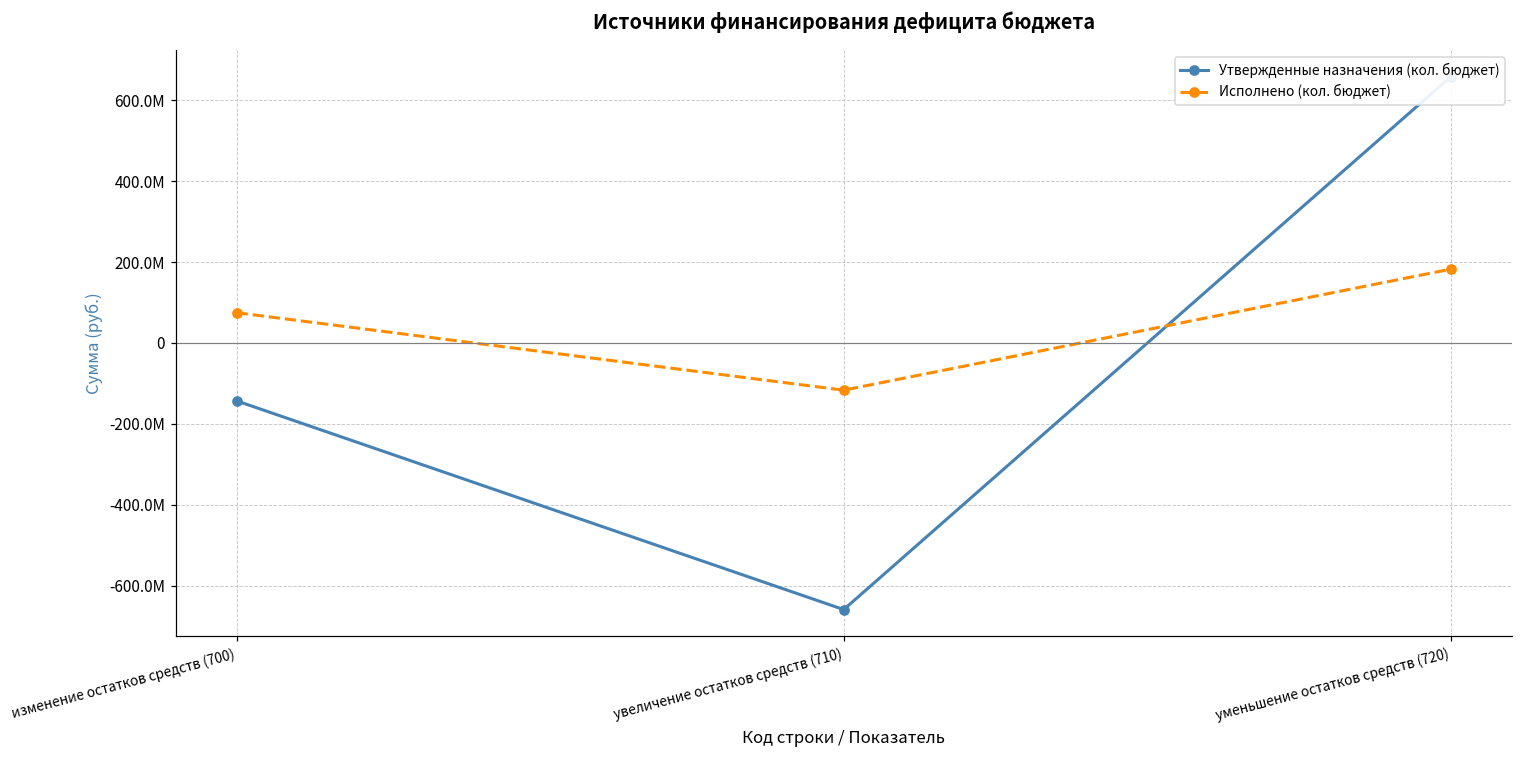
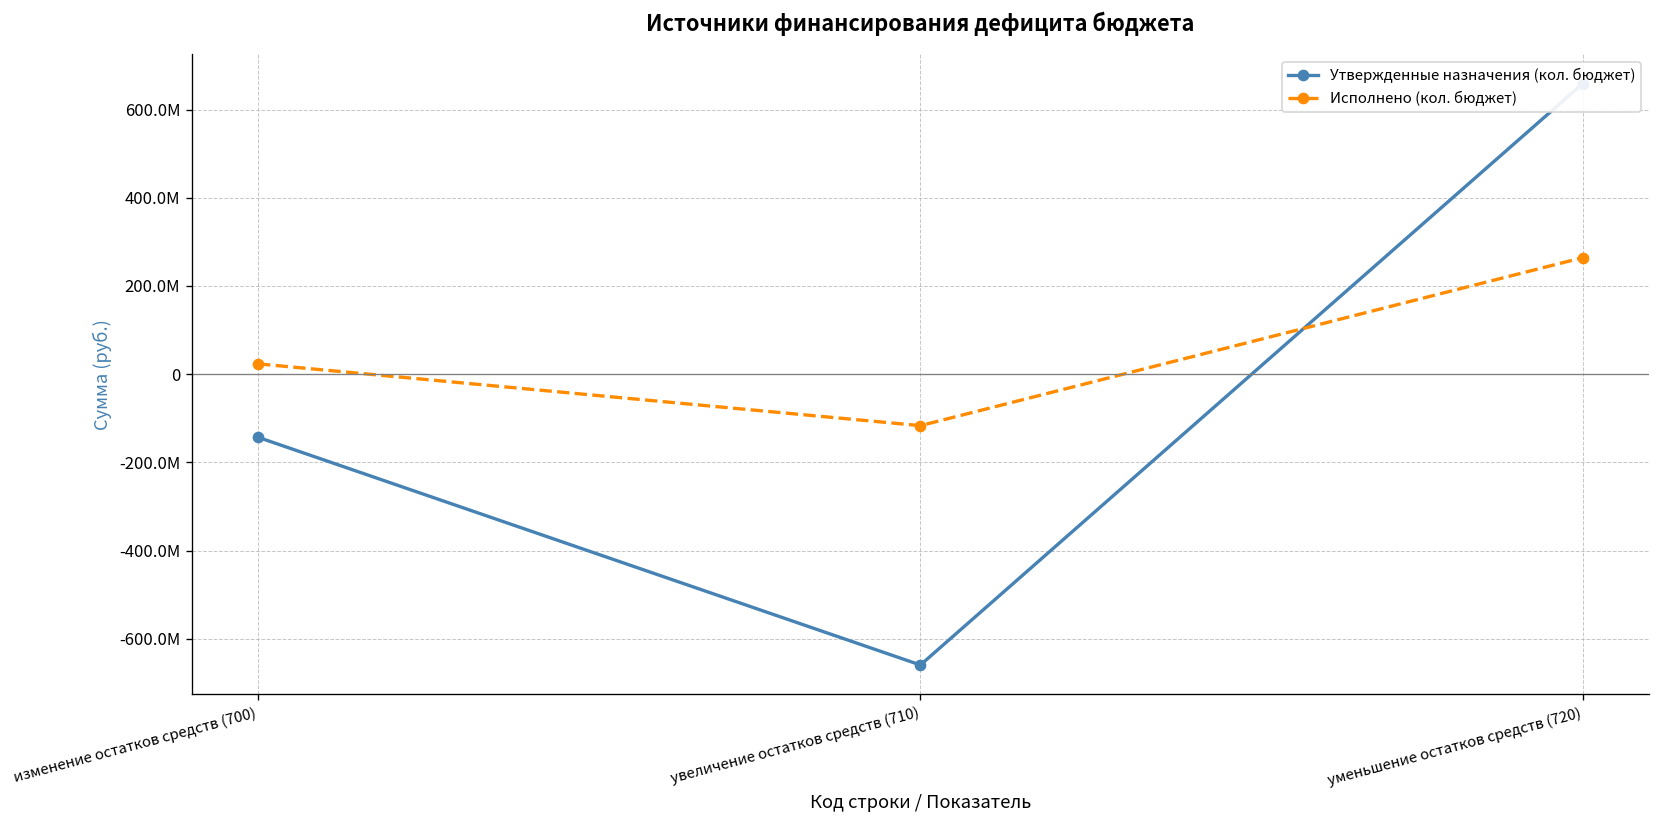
  {
    "Утвержденные назначения (кол. бюджет)": {
      "изменение остатков средств (700)": -140000000,
      "увеличение остатков средств (710)": -660000000
    },
    "Исполнено (кол. бюджет)": {
-     "изменение остатков средств (700)": 70000000,
+     "изменение остатков средств (700)": 20000000,
      "увеличение остатков средств (710)": -120000000,
-     "уменьшение остатков средств (720)": 180000000
+     "уменьшение остатков средств (720)": 260000000
    }
  }
